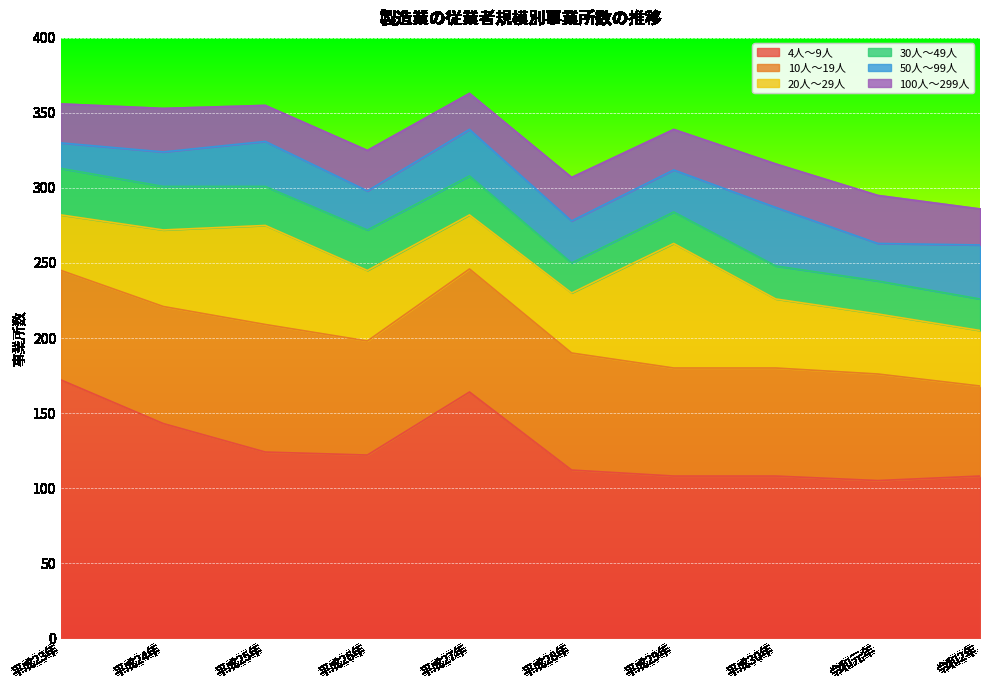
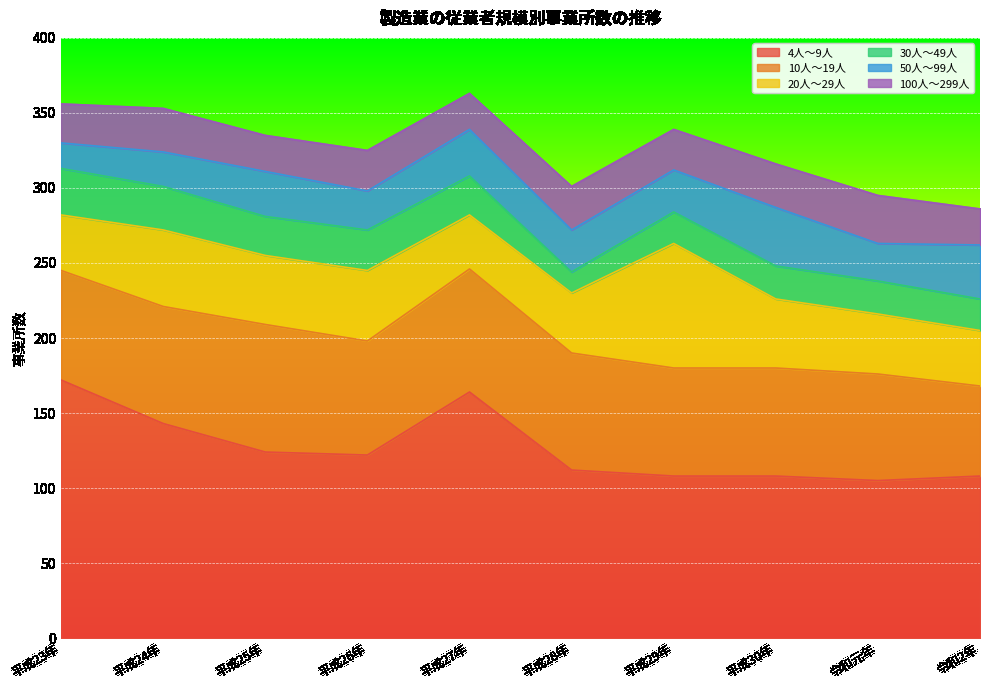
  {
    "20人～29人": {
      "平成23年": 37,
      "平成24年": 51,
-     "平成25年": 66,
+     "平成25年": 46,
      "平成26年": 47,
      "平成27年": 36,
      "平成28年": 40,
      "平成29年": 83,
      "平成30年": 46,
      "令和元年": 40,
      "令和2年": 37
    },
    "30人～49人": {
      "平成23年": 31,
      "平成24年": 29,
      "平成25年": 26,
      "平成26年": 27,
      "平成27年": 26,
-     "平成28年": 20,
+     "平成28年": 14,
      "平成29年": 21,
      "平成30年": 22,
      "令和元年": 22,
      "令和2年": 21
    },
    "50人～99人": {
      "平成23年": 17,
      "平成24年": 23,
      "平成25年": 30,
      "平成26年": 26,
      "平成27年": 31,
      "平成28年": 28,
      "平成29年": 28,
      "平成30年": 39,
      "令和元年": 25,
      "令和2年": 36
    },
    "100人～299人": {
      "平成23年": 26,
      "平成24年": 29,
      "平成25年": 24,
      "平成26年": 27,
      "平成27年": 24,
      "平成28年": 29,
      "平成29年": 27,
      "平成30年": 29,
      "令和元年": 32,
      "令和2年": 24
    }
  }
